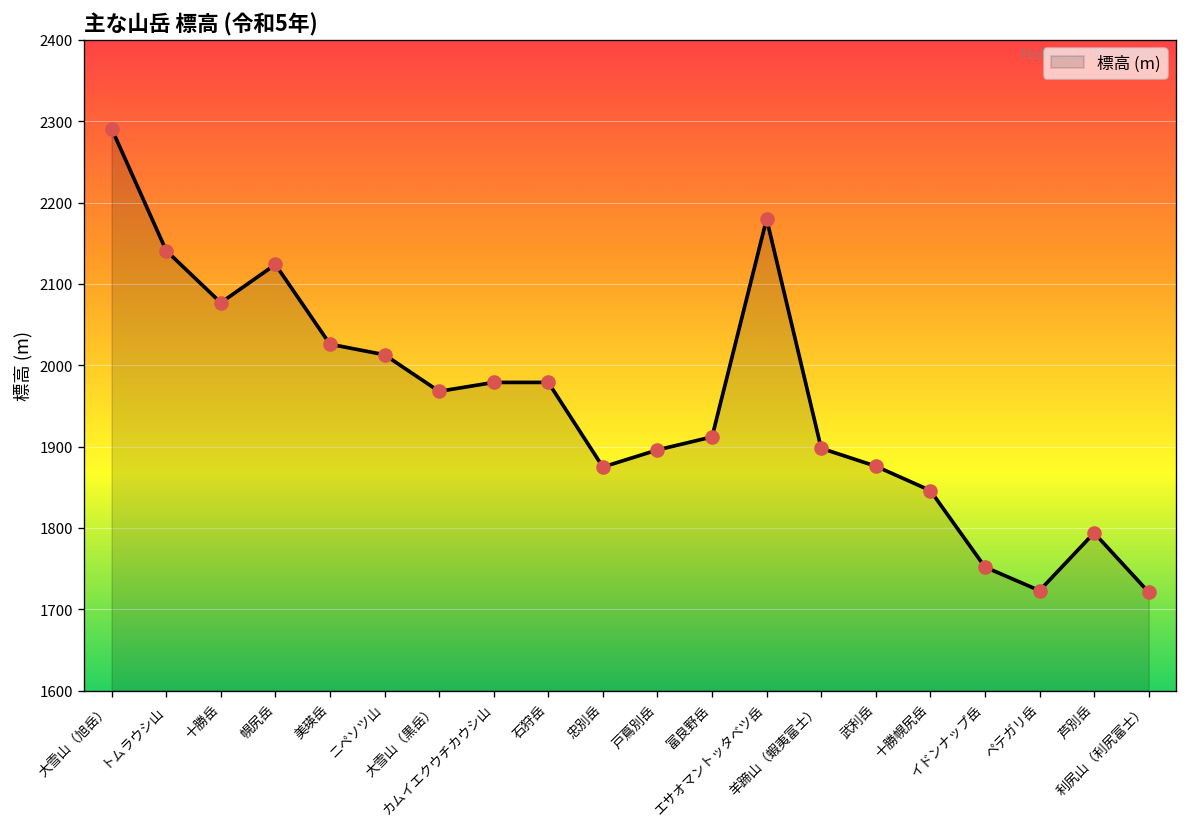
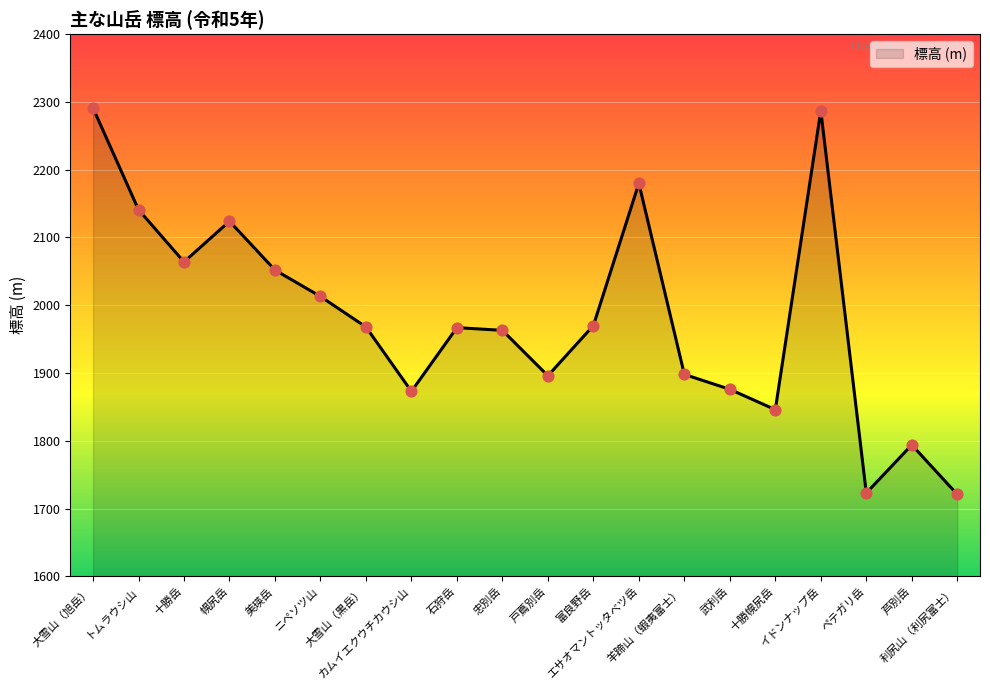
  {
    "大雪山（旭岳）": 2290,
    "トムラウシ山": 2140,
-   "十勝岳": 2080,
+   "十勝岳": 2060,
    "幌尻岳": 2120,
-   "美瑛岳": 2030,
+   "美瑛岳": 2050,
    "ニペソツ山": 2010,
    "大雪山（黒岳）": 1970,
-   "カムイエクウチカウシ山": 1980,
-   "石狩岳": 1980,
-   "忠別岳": 1880,
+   "カムイエクウチカウシ山": 1870,
+   "石狩岳": 1970,
+   "忠別岳": 1960,
    "戸蔦別岳": 1900,
-   "富良野岳": 1910,
+   "富良野岳": 1970,
    "エサオマントッタベツ岳": 2180,
    "羊蹄山（蝦夷富士）": 1900,
    "武利岳": 1880,
    "十勝幌尻岳": 1850,
-   "イドンナップ岳": 1750,
+   "イドンナップ岳": 2290,
    "ペテガリ岳": 1720,
    "芦別岳": 1790,
    "利尻山（利尻富士）": 1720
  }
